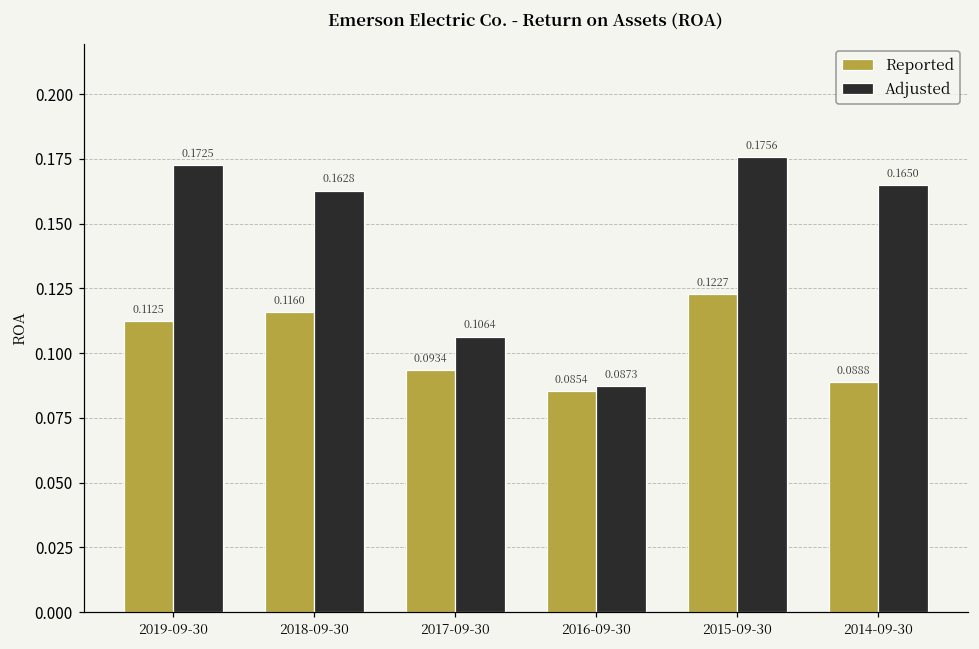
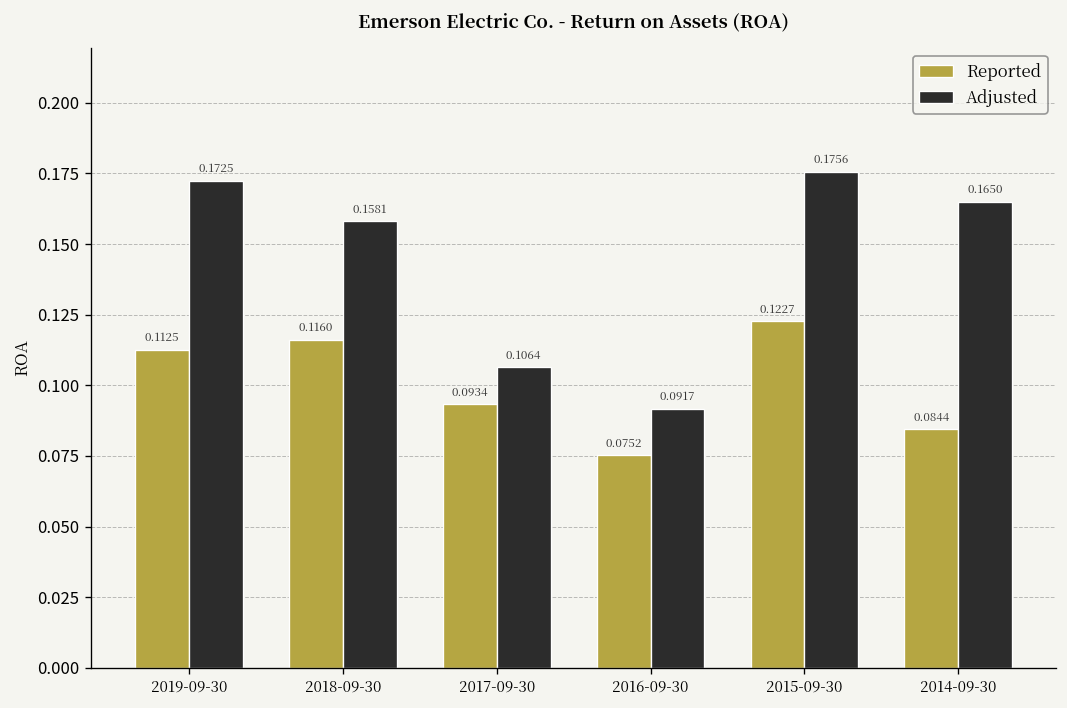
  {
    "Reported": {
      "2019-09-30": 0.1125,
      "2018-09-30": 0.1160,
      "2017-09-30": 0.0934,
-     "2016-09-30": 0.0854,
+     "2016-09-30": 0.0752,
      "2015-09-30": 0.1227,
-     "2014-09-30": 0.0888
+     "2014-09-30": 0.0844
    },
    "Adjusted": {
      "2019-09-30": 0.1725,
-     "2018-09-30": 0.1628,
+     "2018-09-30": 0.1581,
      "2017-09-30": 0.1064,
-     "2016-09-30": 0.0873,
+     "2016-09-30": 0.0917,
      "2015-09-30": 0.1756,
      "2014-09-30": 0.1650
    }
  }
